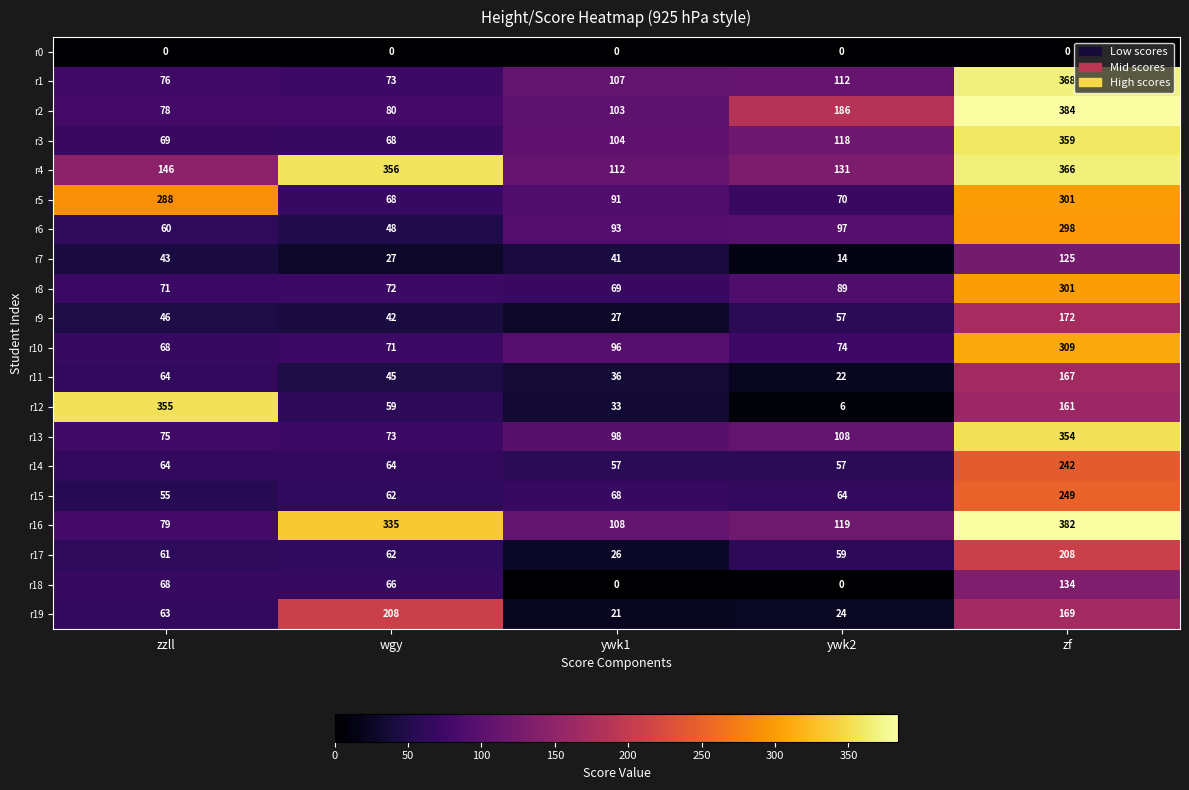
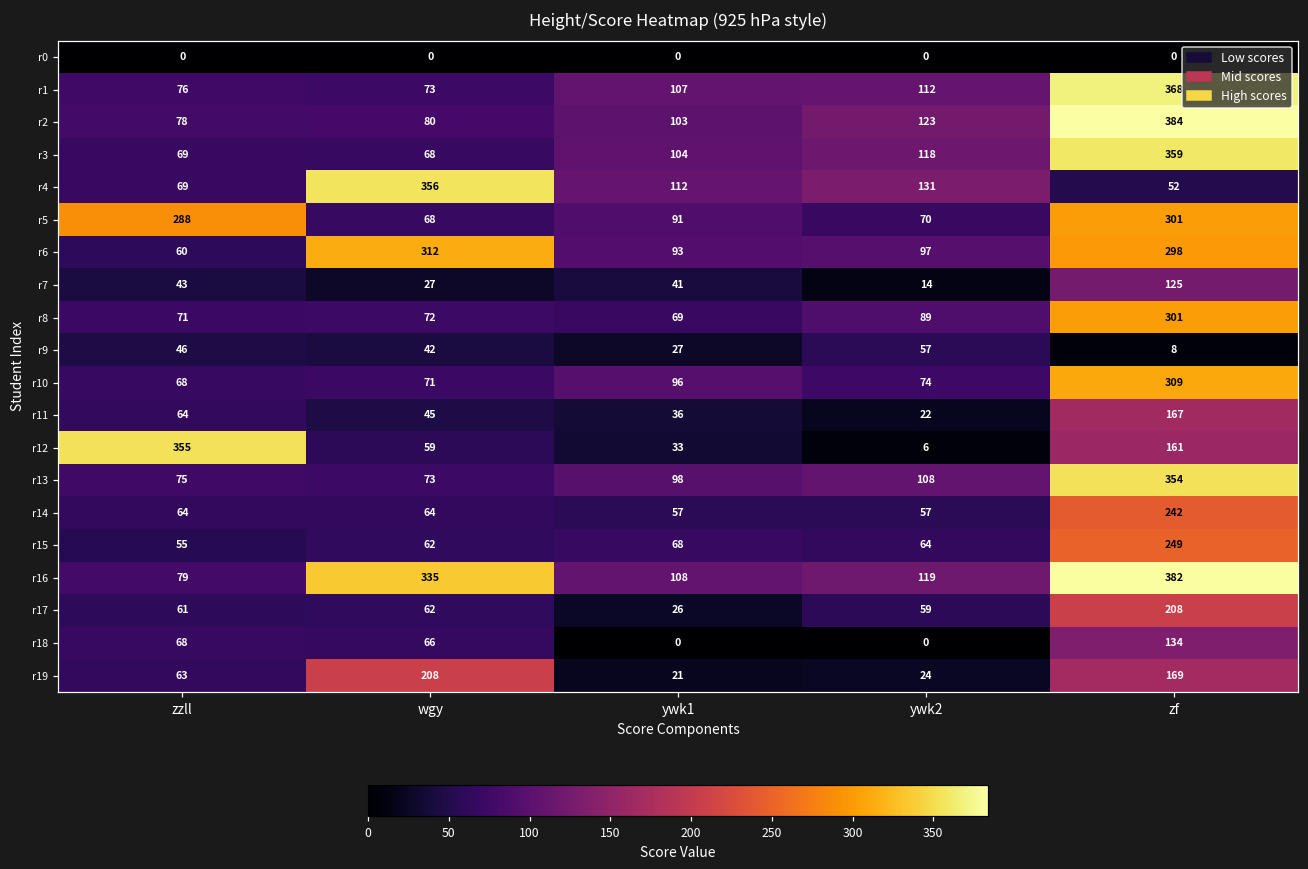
  {
    "r0": {
      "zzll": 0,
      "wgy": 0,
      "ywk1": 0,
      "ywk2": 0,
      "zf": 0
    },
    "r1": {
      "zzll": 76,
      "wgy": 73,
      "ywk1": 107,
      "ywk2": 112
    },
    "r2": {
      "zzll": 78,
      "wgy": 80,
      "ywk1": 103,
-     "ywk2": 186,
+     "ywk2": 123,
      "zf": 384
    },
    "r3": {
      "zzll": 69,
      "wgy": 68,
      "ywk1": 104,
      "ywk2": 118,
      "zf": 359
    },
    "r4": {
-     "zzll": 146,
+     "zzll": 69,
      "wgy": 356,
      "ywk1": 112,
      "ywk2": 131,
-     "zf": 366
+     "zf": 52
    },
    "r5": {
      "zzll": 288,
      "wgy": 68,
      "ywk1": 91,
      "ywk2": 70,
      "zf": 301
    },
    "r6": {
      "zzll": 60,
-     "wgy": 48,
+     "wgy": 312,
      "ywk1": 93,
      "ywk2": 97,
      "zf": 298
    },
    "r7": {
      "zzll": 43,
      "wgy": 27,
      "ywk1": 41,
      "ywk2": 14,
      "zf": 125
    },
    "r8": {
      "zzll": 71,
      "wgy": 72,
      "ywk1": 69,
      "ywk2": 89,
      "zf": 301
    },
    "r9": {
      "zzll": 46,
      "wgy": 42,
      "ywk1": 27,
      "ywk2": 57,
-     "zf": 172
+     "zf": 8
    },
    "r10": {
      "zzll": 68,
      "wgy": 71,
      "ywk1": 96,
      "ywk2": 74,
      "zf": 309
    },
    "r11": {
      "zzll": 64,
      "wgy": 45,
      "ywk1": 36,
      "ywk2": 22,
      "zf": 167
    },
    "r12": {
      "zzll": 355,
      "wgy": 59,
      "ywk1": 33,
      "ywk2": 6,
      "zf": 161
    },
    "r13": {
      "zzll": 75,
      "wgy": 73,
      "ywk1": 98,
      "ywk2": 108,
      "zf": 354
    },
    "r14": {
      "zzll": 64,
      "wgy": 64,
      "ywk1": 57,
      "ywk2": 57,
      "zf": 242
    },
    "r15": {
      "zzll": 55,
      "wgy": 62,
      "ywk1": 68,
      "ywk2": 64,
      "zf": 249
    },
    "r16": {
      "zzll": 79,
      "wgy": 335,
      "ywk1": 108,
      "ywk2": 119,
      "zf": 382
    },
    "r17": {
      "zzll": 61,
      "wgy": 62,
      "ywk1": 26,
      "ywk2": 59,
      "zf": 208
    },
    "r18": {
      "zzll": 68,
      "wgy": 66,
      "ywk1": 0,
      "ywk2": 0,
      "zf": 134
    },
    "r19": {
      "zzll": 63,
      "wgy": 208,
      "ywk1": 21,
      "ywk2": 24,
      "zf": 169
    }
  }
